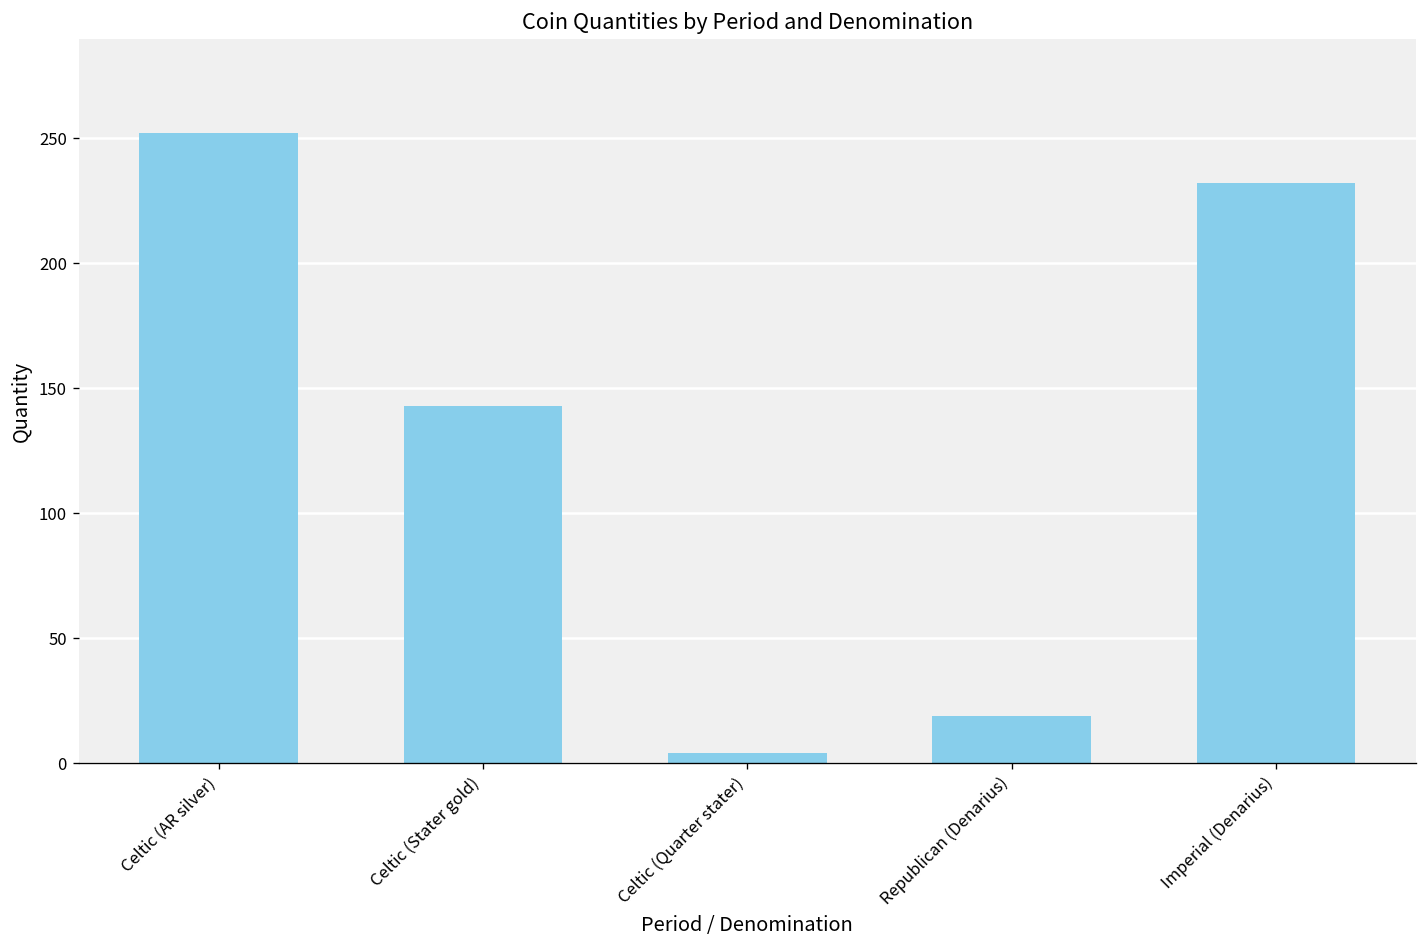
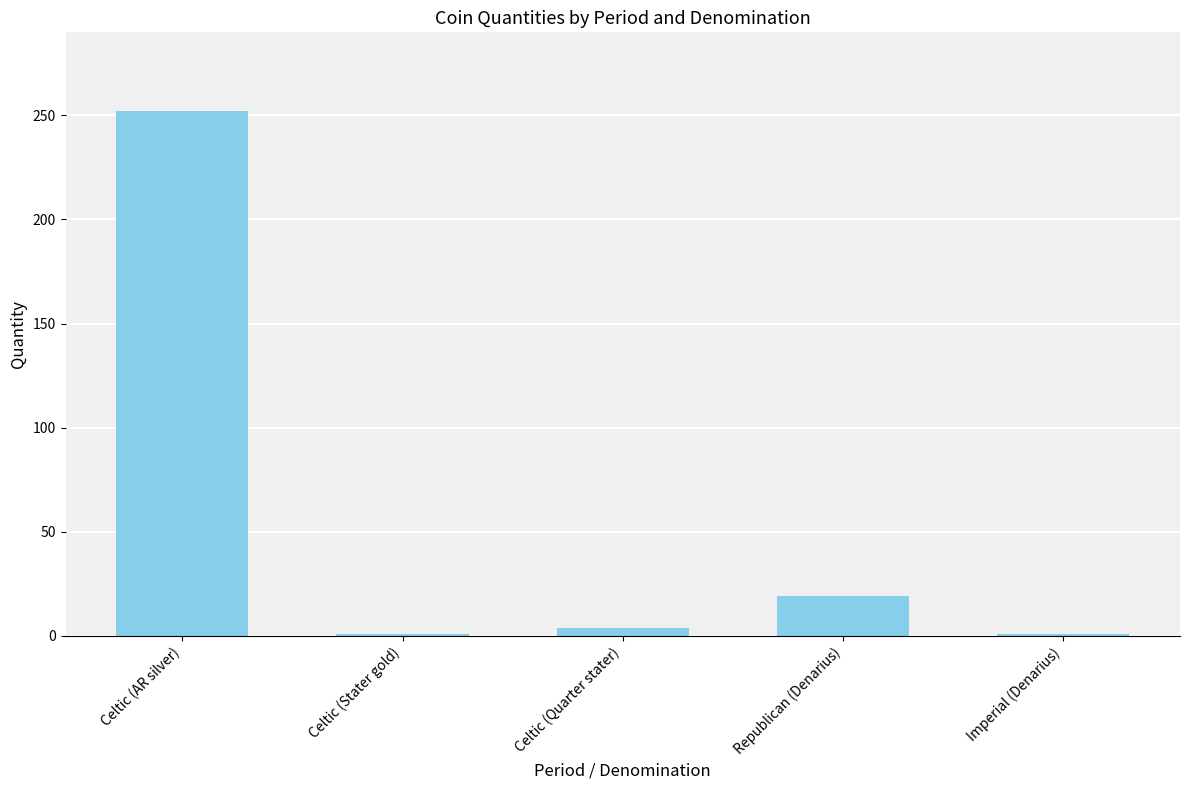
  {
    "Celtic (AR silver)": 252,
-   "Celtic (Stater gold)": 143,
+   "Celtic (Stater gold)": 1,
    "Celtic (Quarter stater)": 4,
    "Republican (Denarius)": 19,
-   "Imperial (Denarius)": 232
+   "Imperial (Denarius)": 1
  }
